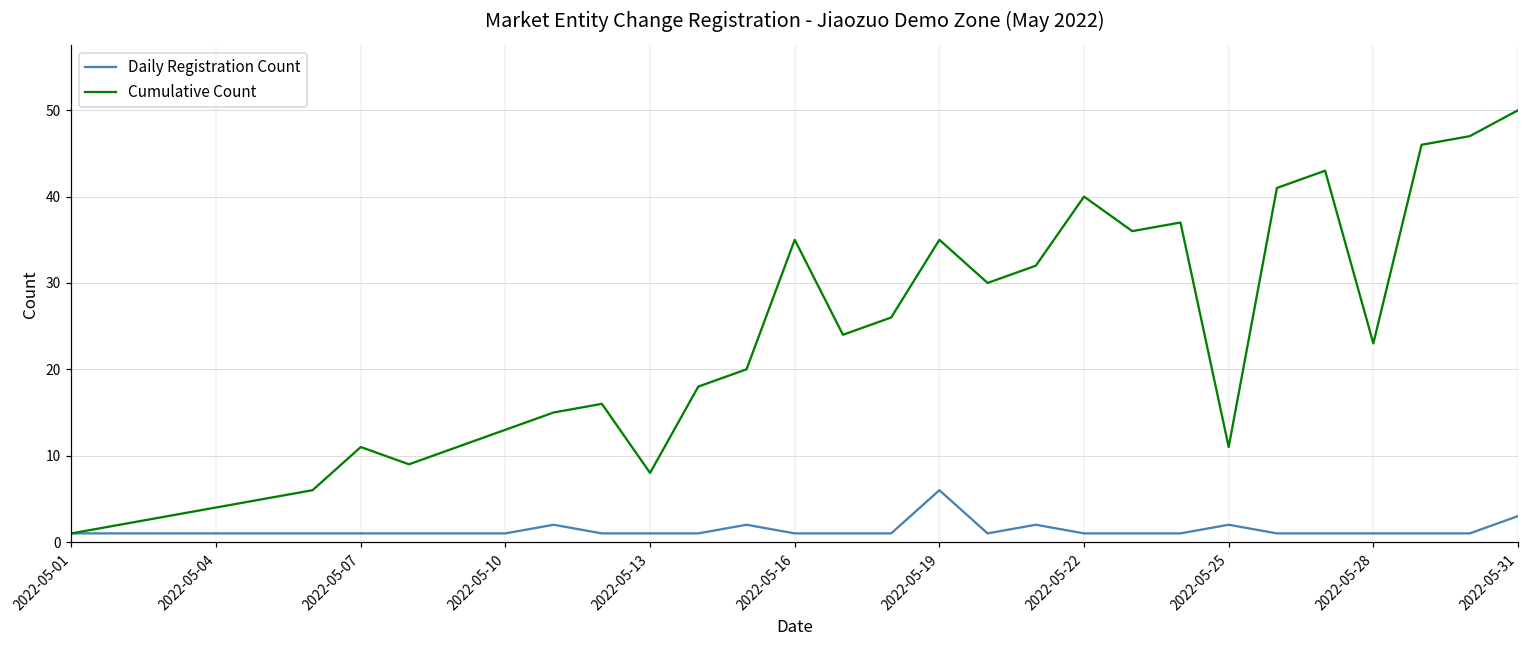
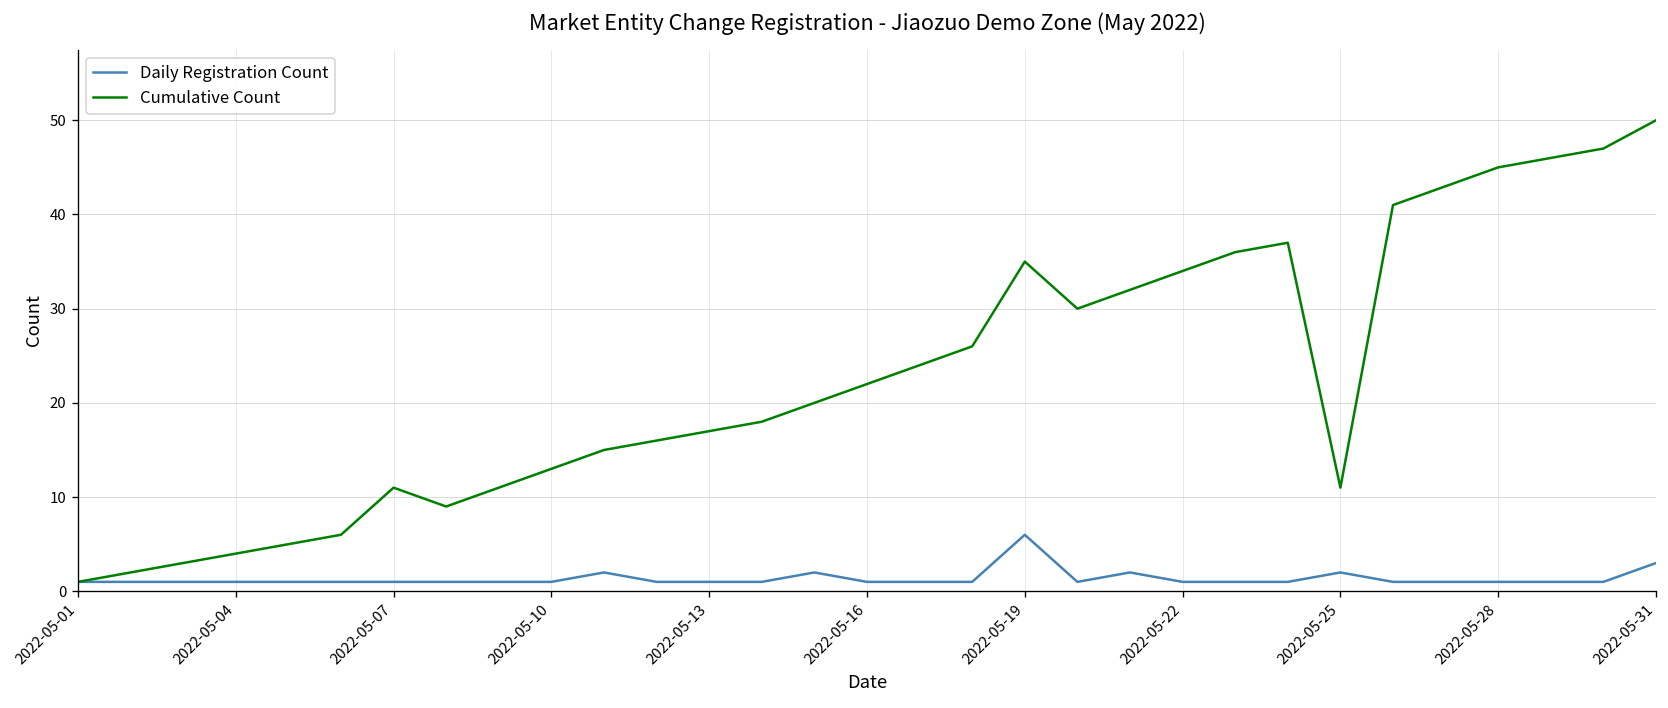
  {
    "Daily Registration Count": {
      "2022-05-04": 1,
      "2022-05-07": 1,
      "2022-05-10": 1,
      "2022-05-13": 1,
      "2022-05-16": 1,
      "2022-05-19": 6,
      "2022-05-22": 1,
      "2022-05-25": 2,
      "2022-05-28": 1,
      "2022-05-31": 3
    },
    "Cumulative Count": {
      "2022-05-04": 4,
      "2022-05-07": 11,
      "2022-05-10": 13,
-     "2022-05-13": 8,
-     "2022-05-16": 35,
+     "2022-05-13": 17,
+     "2022-05-16": 22,
      "2022-05-19": 35,
-     "2022-05-22": 40,
+     "2022-05-22": 34,
      "2022-05-25": 11,
-     "2022-05-28": 23,
+     "2022-05-28": 45,
      "2022-05-31": 50
    }
  }
